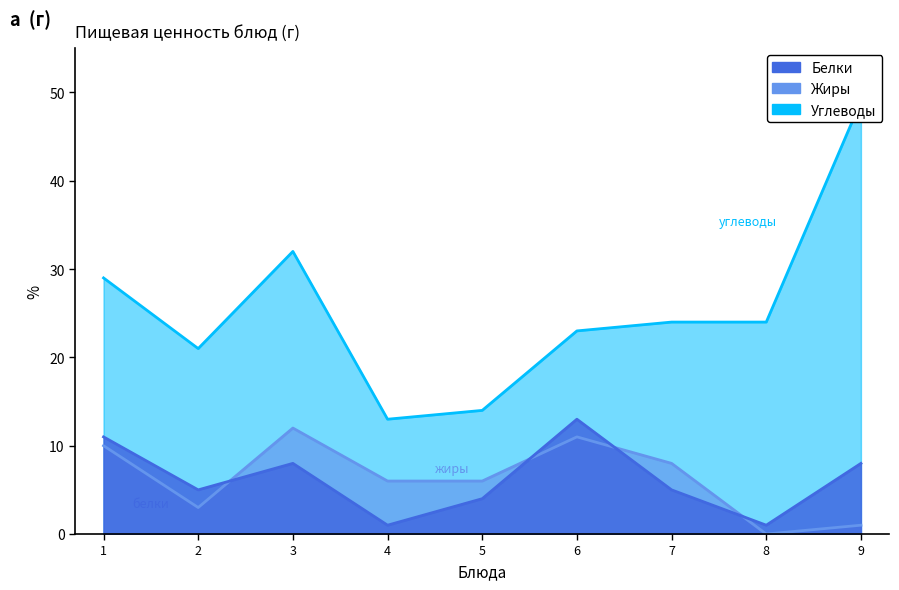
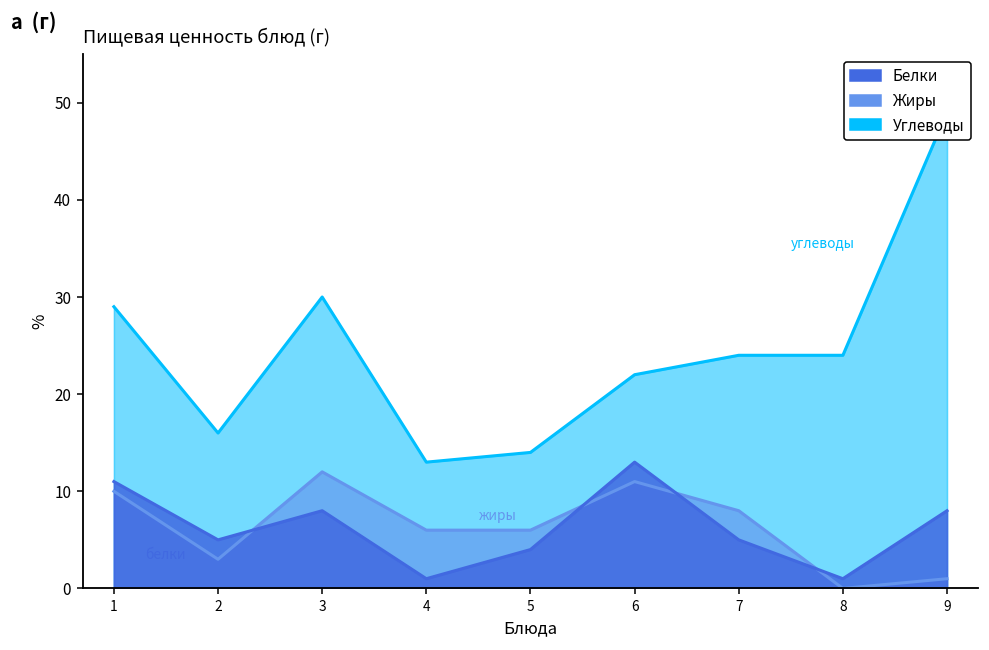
  {
    "Углеводы": {
      "1": 29,
-     "2": 21,
-     "3": 32,
+     "2": 16,
+     "3": 30,
      "4": 13,
      "5": 14,
-     "6": 23,
+     "6": 22,
      "7": 24,
      "8": 24
    }
  }
